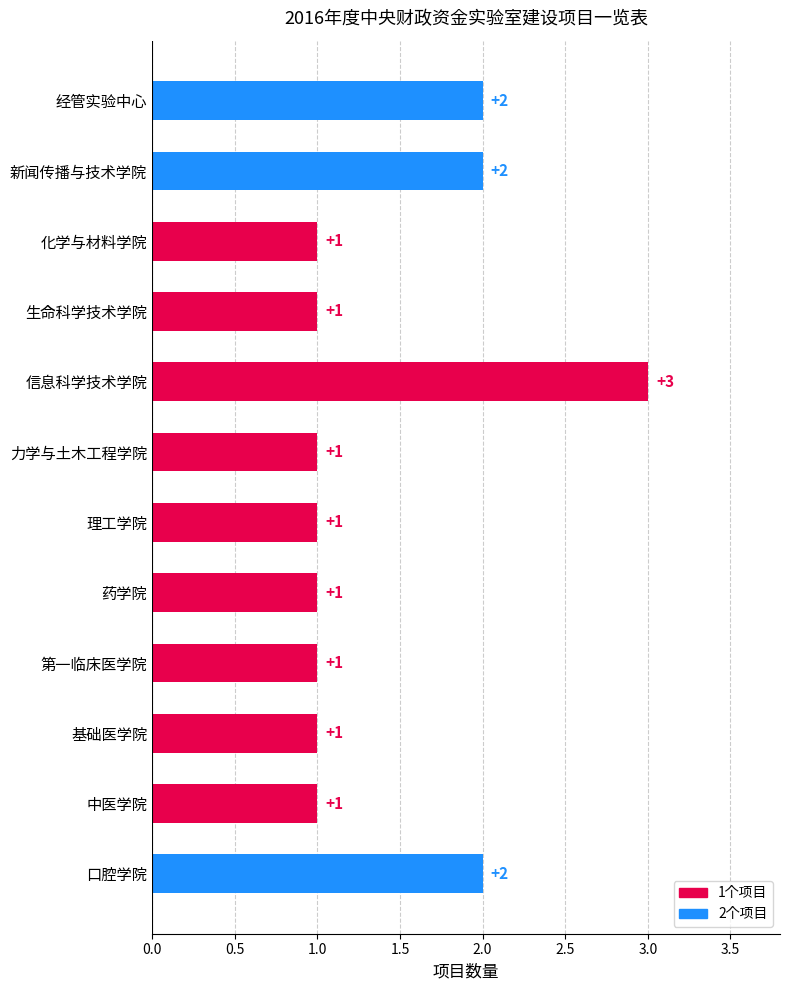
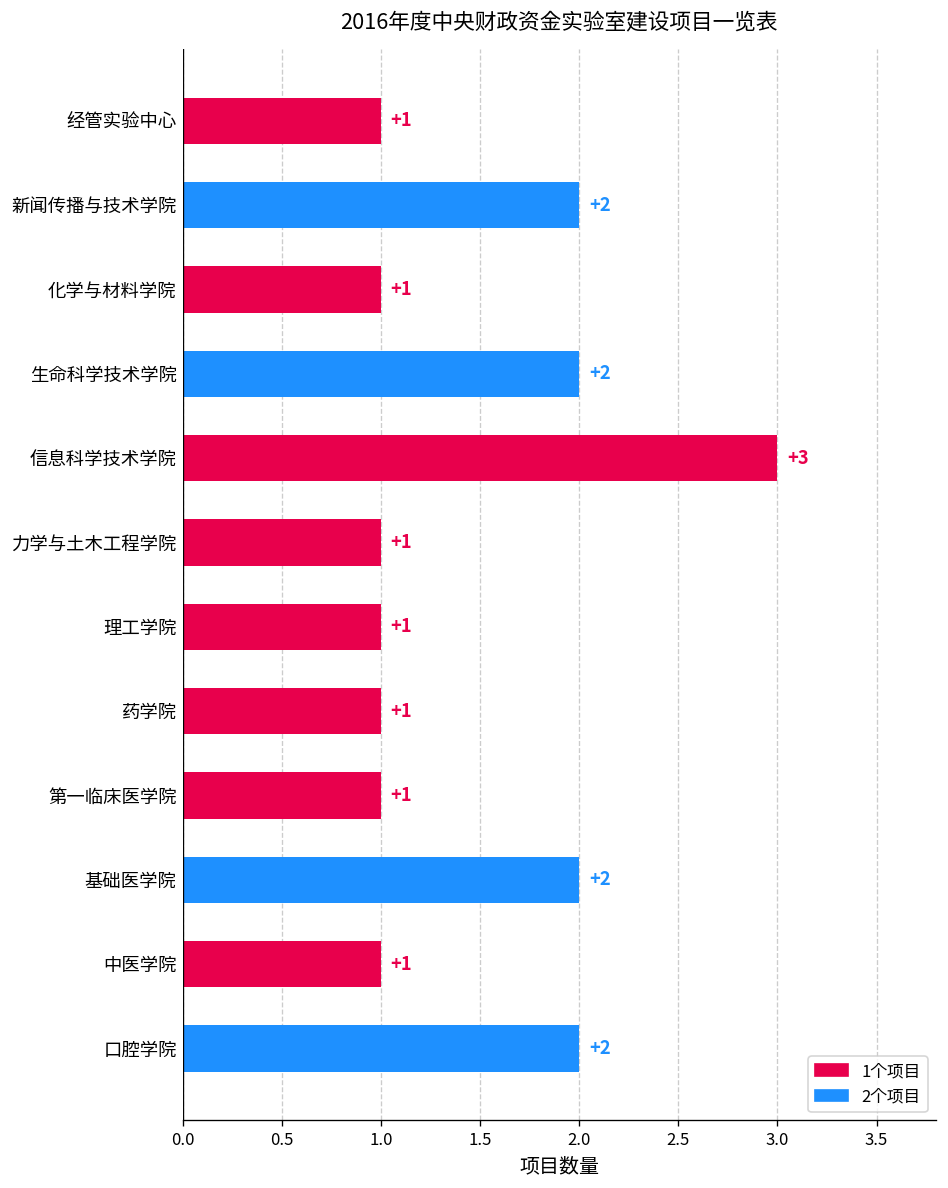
  {
-   "经管实验中心": "+2",
+   "经管实验中心": "+1",
    "新闻传播与技术学院": "+2",
    "化学与材料学院": "+1",
-   "生命科学技术学院": "+1",
+   "生命科学技术学院": "+2",
    "信息科学技术学院": "+3",
    "力学与土木工程学院": "+1",
    "理工学院": "+1",
    "药学院": "+1",
    "第一临床医学院": "+1",
-   "基础医学院": "+1",
+   "基础医学院": "+2",
    "中医学院": "+1",
    "口腔学院": "+2"
  }
